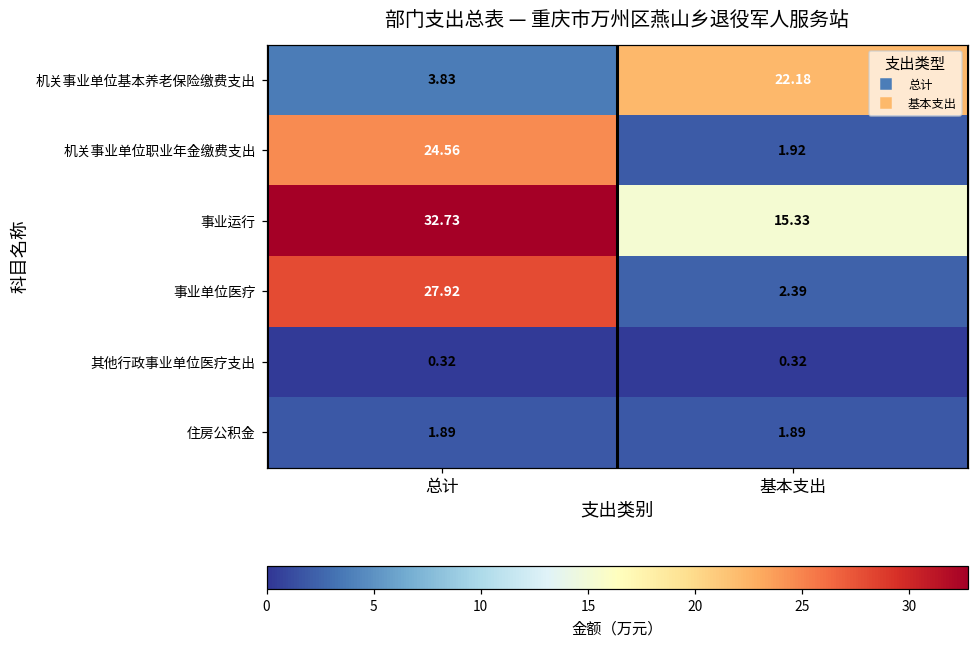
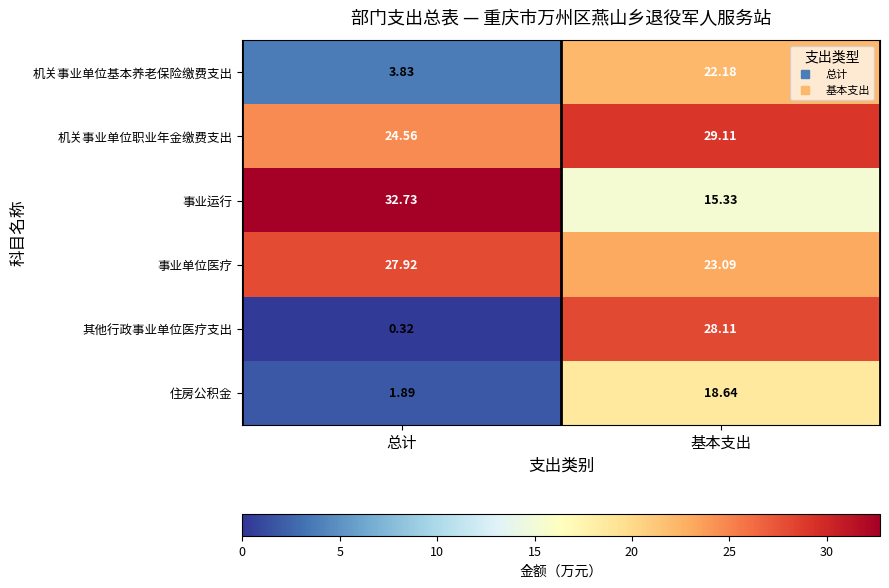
  {
    "机关事业单位基本养老保险缴费支出": {
      "总计": 3.83,
      "基本支出": 22.18
    },
    "机关事业单位职业年金缴费支出": {
      "总计": 24.56,
-     "基本支出": 1.92
+     "基本支出": 29.11
    },
    "事业运行": {
      "总计": 32.73,
      "基本支出": 15.33
    },
    "事业单位医疗": {
      "总计": 27.92,
-     "基本支出": 2.39
+     "基本支出": 23.09
    },
    "其他行政事业单位医疗支出": {
      "总计": 0.32,
-     "基本支出": 0.32
+     "基本支出": 28.11
    },
    "住房公积金": {
      "总计": 1.89,
-     "基本支出": 1.89
+     "基本支出": 18.64
    }
  }
